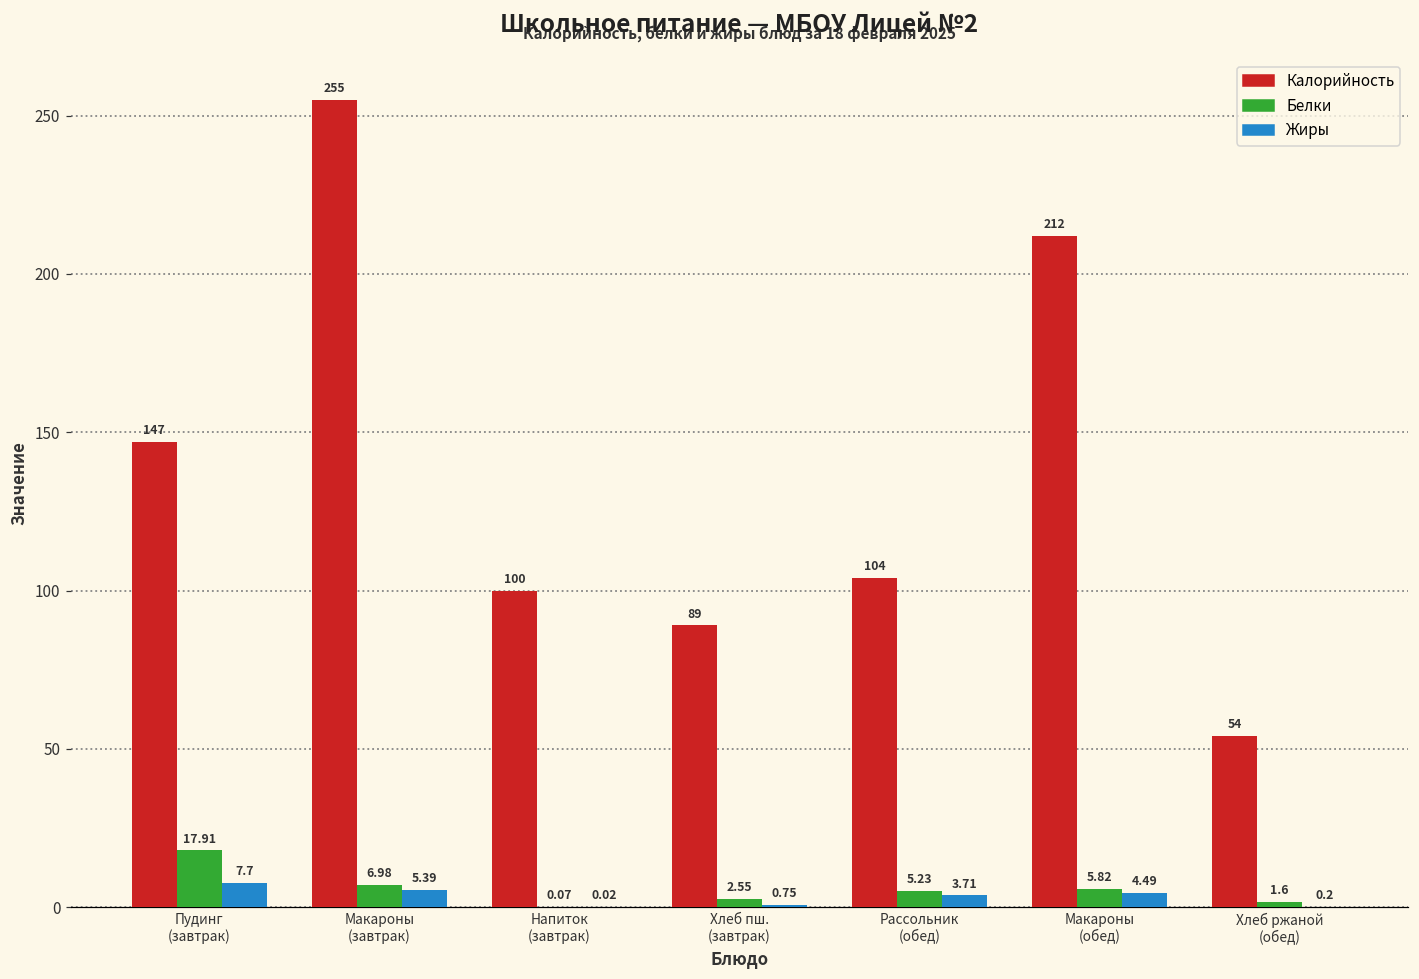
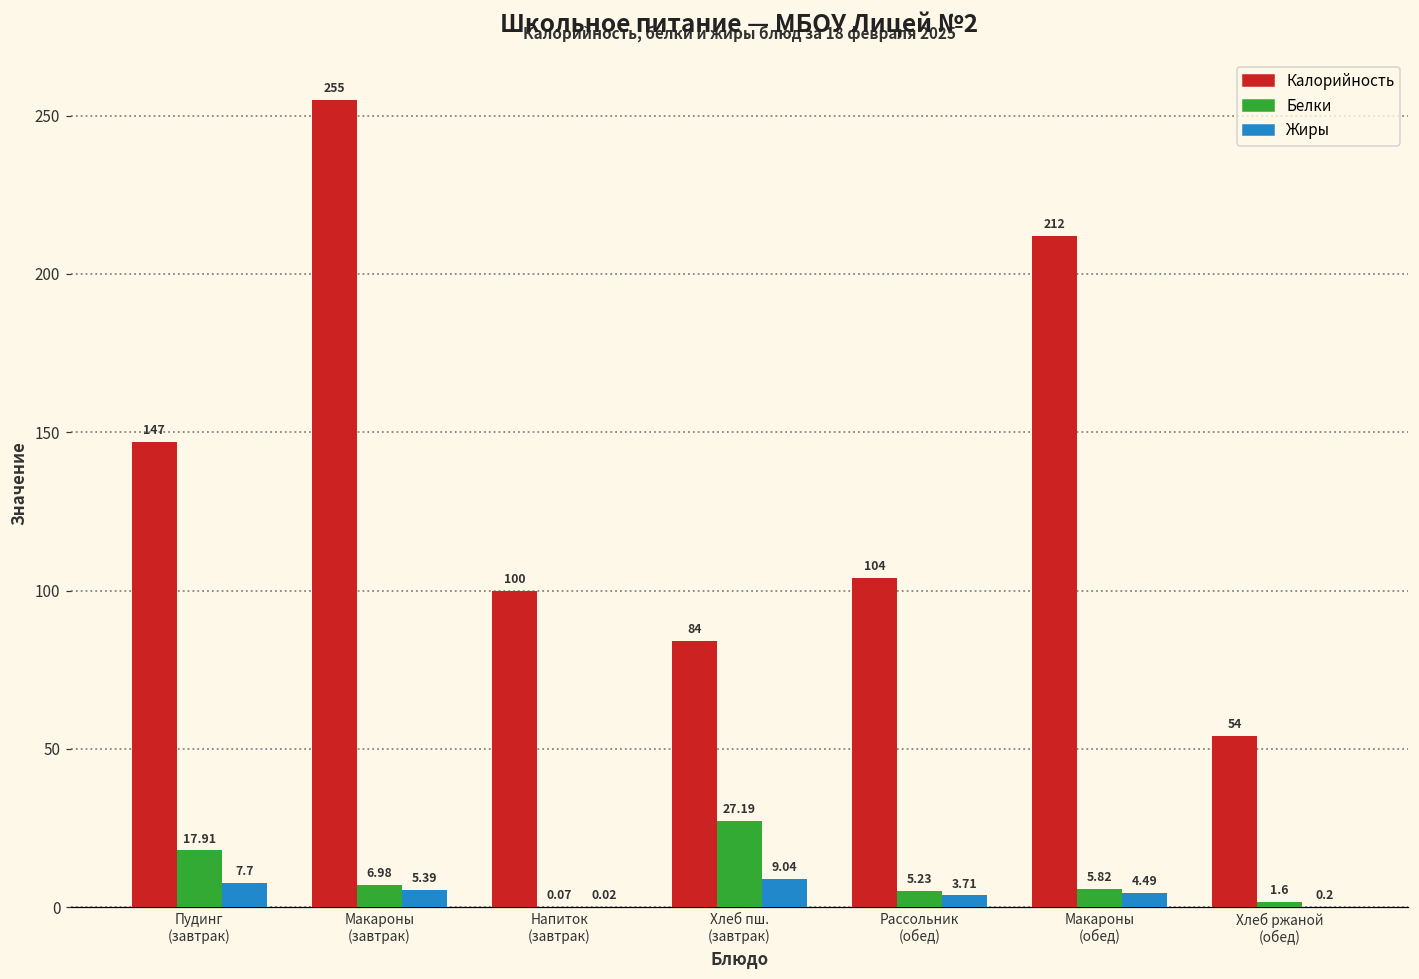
  {
    "Калорийность": {
      "Пудинг (завтрак)": 147,
      "Макароны (завтрак)": 255,
      "Напиток (завтрак)": 100,
-     "Хлеб пш. (завтрак)": 89,
+     "Хлеб пш. (завтрак)": 84,
      "Рассольник (обед)": 104,
      "Макароны (обед)": 212,
      "Хлеб ржаной (обед)": 54
    },
    "Белки": {
      "Пудинг (завтрак)": 17.91,
      "Макароны (завтрак)": 6.98,
      "Напиток (завтрак)": 0.07,
-     "Хлеб пш. (завтрак)": 2.55,
+     "Хлеб пш. (завтрак)": 27.19,
      "Рассольник (обед)": 5.23,
      "Макароны (обед)": 5.82,
      "Хлеб ржаной (обед)": 1.6
    },
    "Жиры": {
      "Пудинг (завтрак)": 7.7,
      "Макароны (завтрак)": 5.39,
      "Напиток (завтрак)": 0.02,
-     "Хлеб пш. (завтрак)": 0.75,
+     "Хлеб пш. (завтрак)": 9.04,
      "Рассольник (обед)": 3.71,
      "Макароны (обед)": 4.49,
      "Хлеб ржаной (обед)": 0.2
    }
  }
